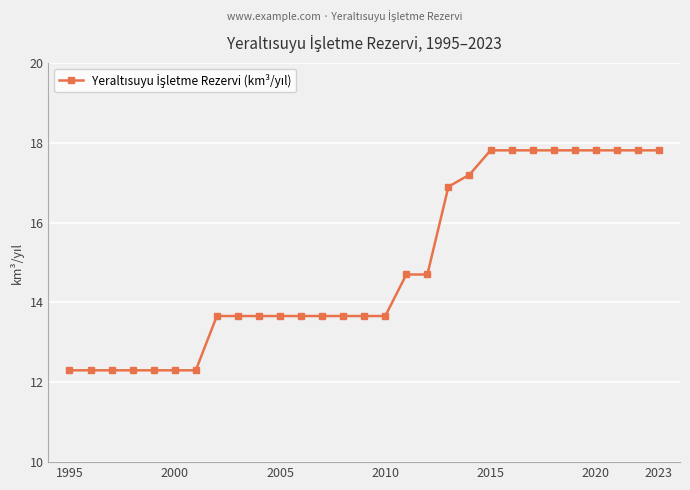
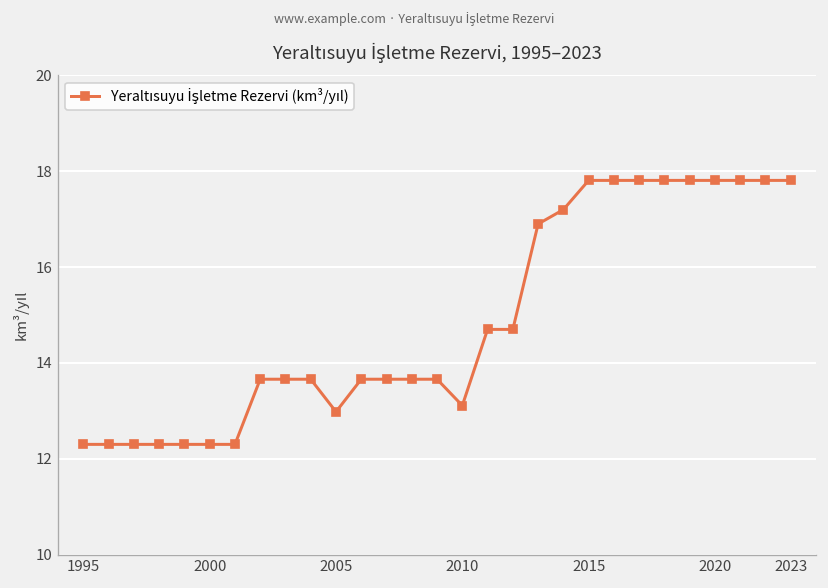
  {
    "1995": 12.3,
    "2000": 12.3,
-   "2005": 13.7,
-   "2010": 13.7,
+   "2005": 13.0,
+   "2010": 13.1,
    "2015": 17.8,
    "2020": 17.8,
    "2023": 17.8
  }
